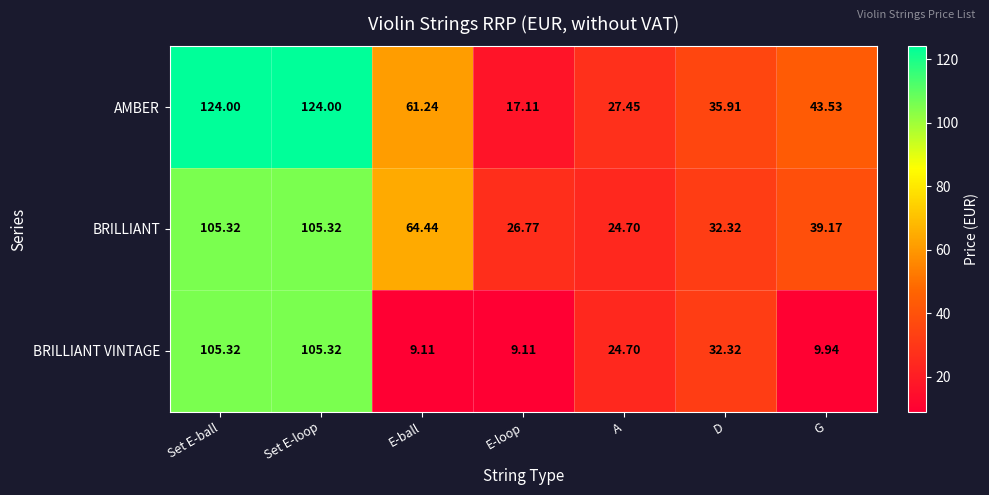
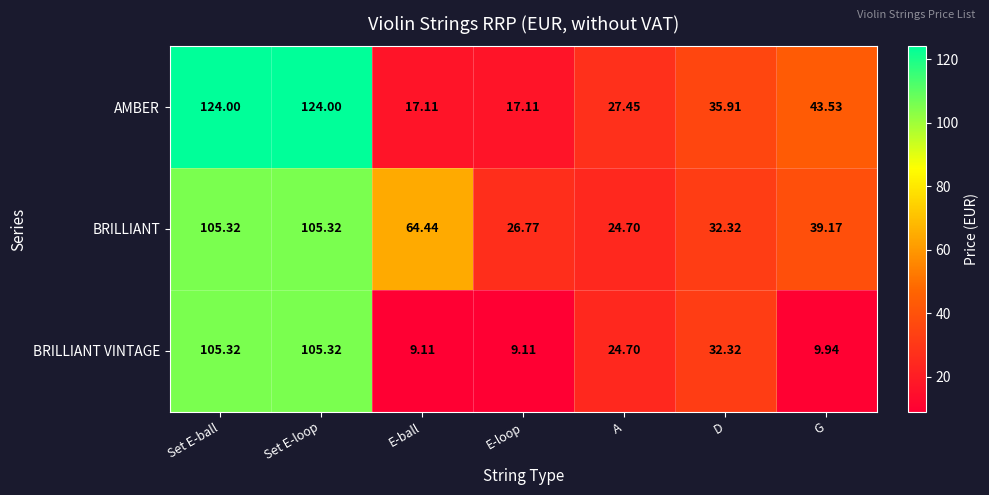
  {
    "AMBER": {
      "Set E-ball": 124.00,
      "Set E-loop": 124.00,
-     "E-ball": 61.24,
+     "E-ball": 17.11,
      "E-loop": 17.11,
      "A": 27.45,
      "D": 35.91,
      "G": 43.53
    },
    "BRILLIANT": {
      "Set E-ball": 105.32,
      "Set E-loop": 105.32,
      "E-ball": 64.44,
      "E-loop": 26.77,
      "A": 24.70,
      "D": 32.32,
      "G": 39.17
    },
    "BRILLIANT VINTAGE": {
      "Set E-ball": 105.32,
      "Set E-loop": 105.32,
      "E-ball": 9.11,
      "E-loop": 9.11,
      "A": 24.70,
      "D": 32.32,
      "G": 9.94
    }
  }
